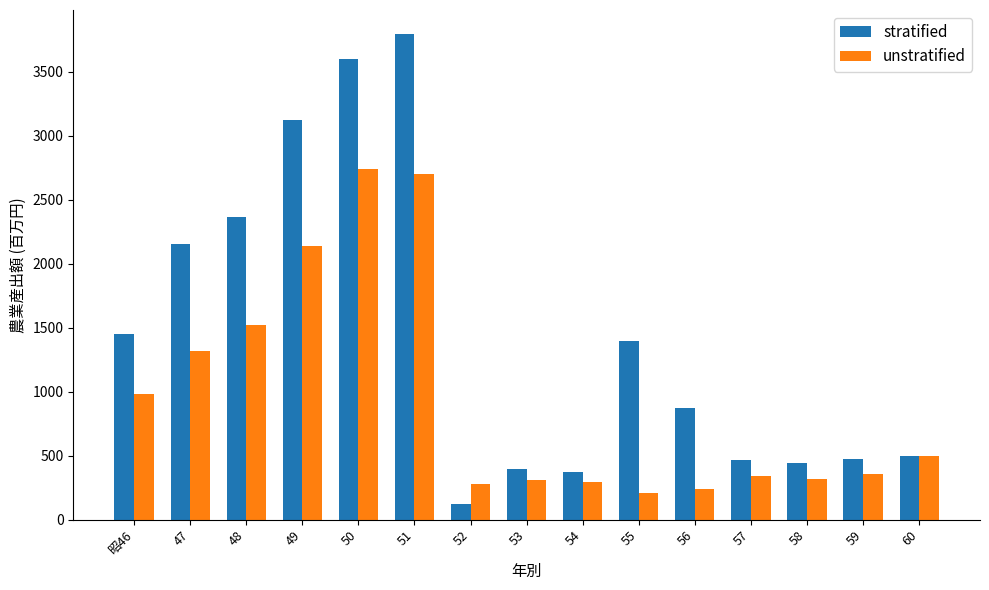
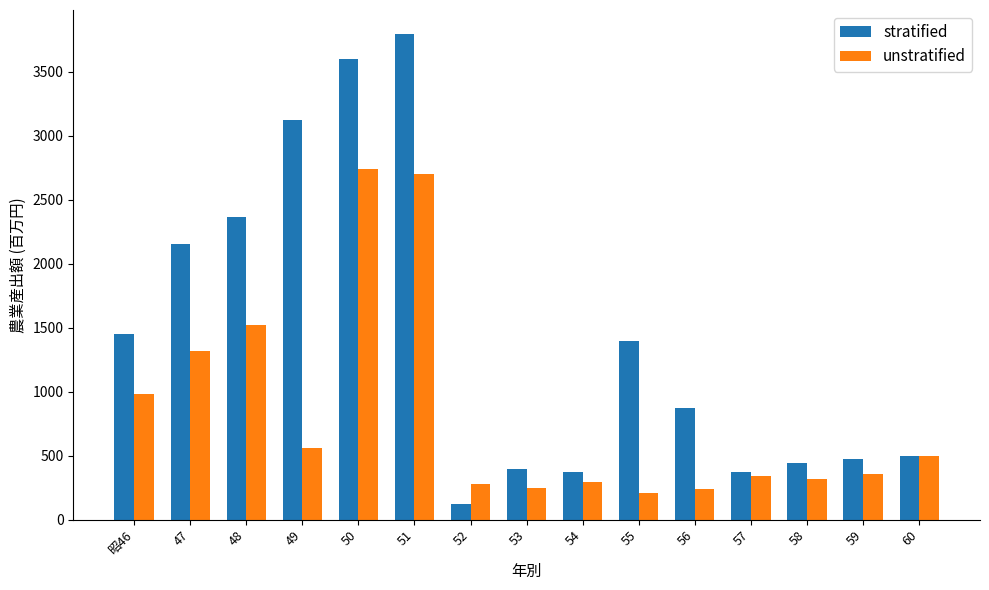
  {
    "stratified": {
      "昭46": 1450,
      "47": 2160,
      "48": 2370,
      "49": 3130,
      "50": 3600,
      "51": 3790,
      "52": 120,
      "53": 400,
      "54": 370,
      "55": 1400,
      "56": 870,
-     "57": 470,
+     "57": 370,
      "58": 450,
      "59": 480,
      "60": 500
    },
    "unstratified": {
      "昭46": 980,
      "47": 1320,
      "48": 1520,
-     "49": 2140,
+     "49": 560,
      "50": 2740,
      "51": 2700,
      "52": 280,
-     "53": 310,
+     "53": 250,
      "54": 300,
      "55": 210,
      "56": 240,
      "57": 340,
      "58": 320,
      "59": 360,
      "60": 500
    }
  }
